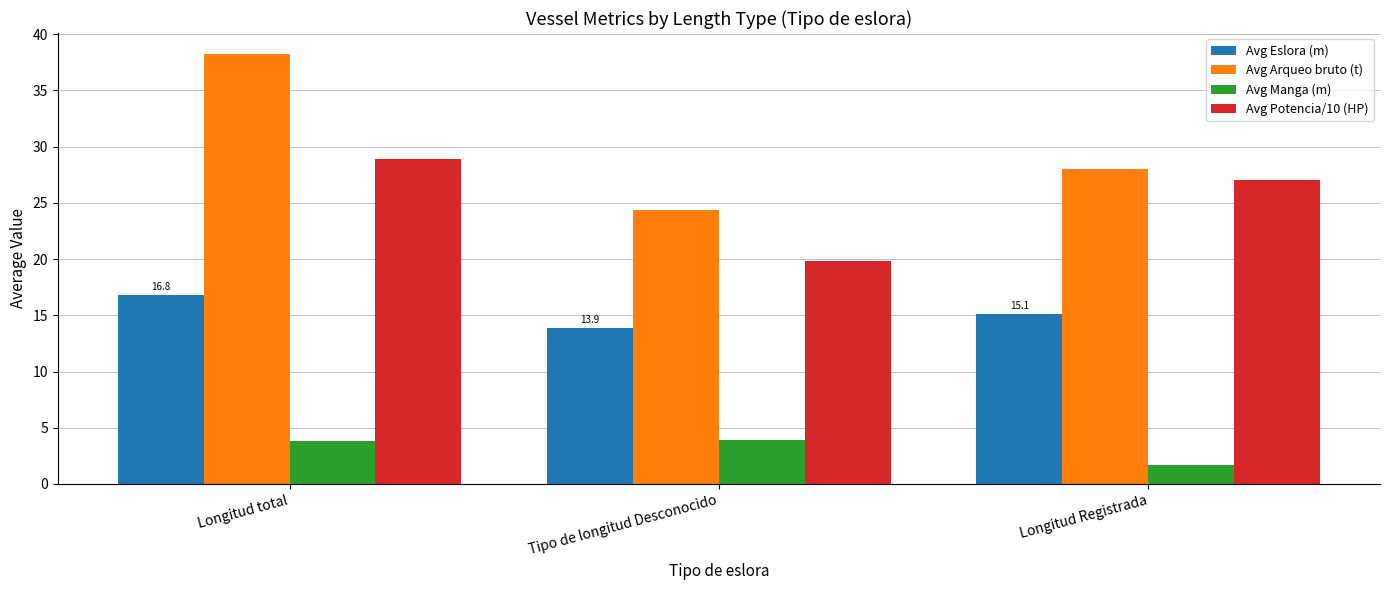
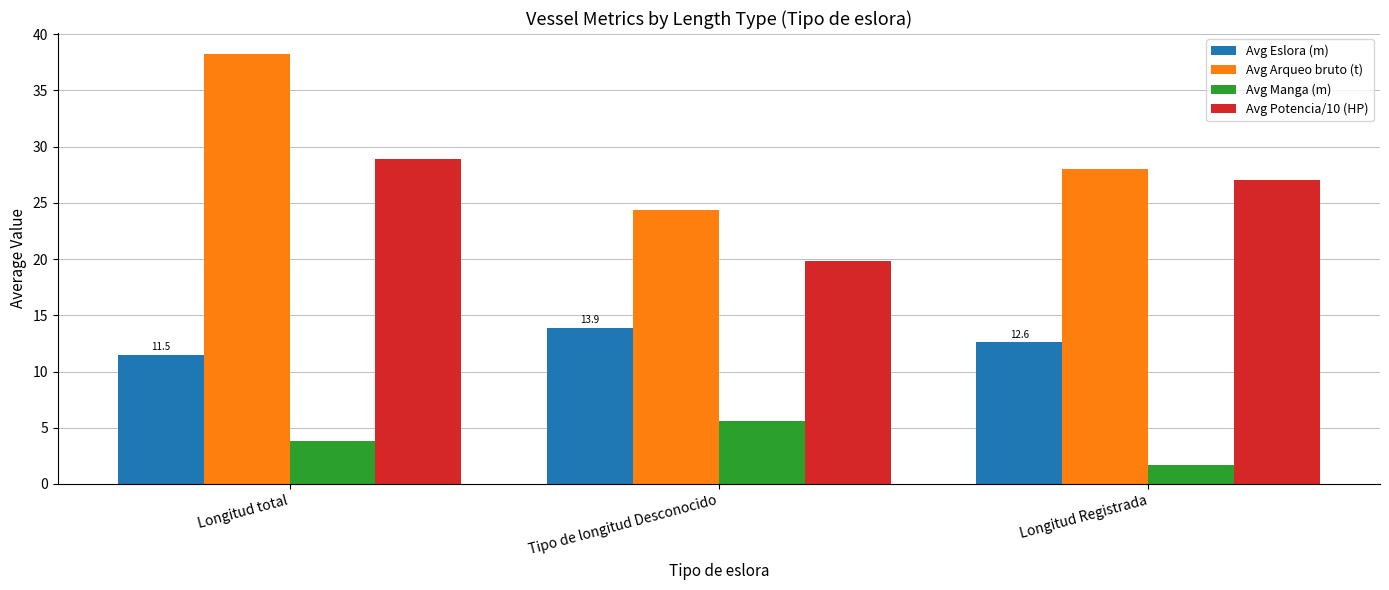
  {
    "Avg Eslora (m)": {
-     "Longitud total": 16.8,
+     "Longitud total": 11.5,
      "Tipo de longitud Desconocido": 13.9,
-     "Longitud Registrada": 15.1
+     "Longitud Registrada": 12.6
    },
    "Avg Arqueo bruto (t)": {
      "Longitud total": 38.2,
      "Tipo de longitud Desconocido": 24.4,
      "Longitud Registrada": 28.0
    },
    "Avg Manga (m)": {
      "Longitud total": 3.8,
-     "Tipo de longitud Desconocido": 3.9,
+     "Tipo de longitud Desconocido": 5.6,
      "Longitud Registrada": 1.7
    },
    "Avg Potencia/10 (HP)": {
      "Longitud total": 28.9,
      "Tipo de longitud Desconocido": 19.8,
      "Longitud Registrada": 27.0
    }
  }
